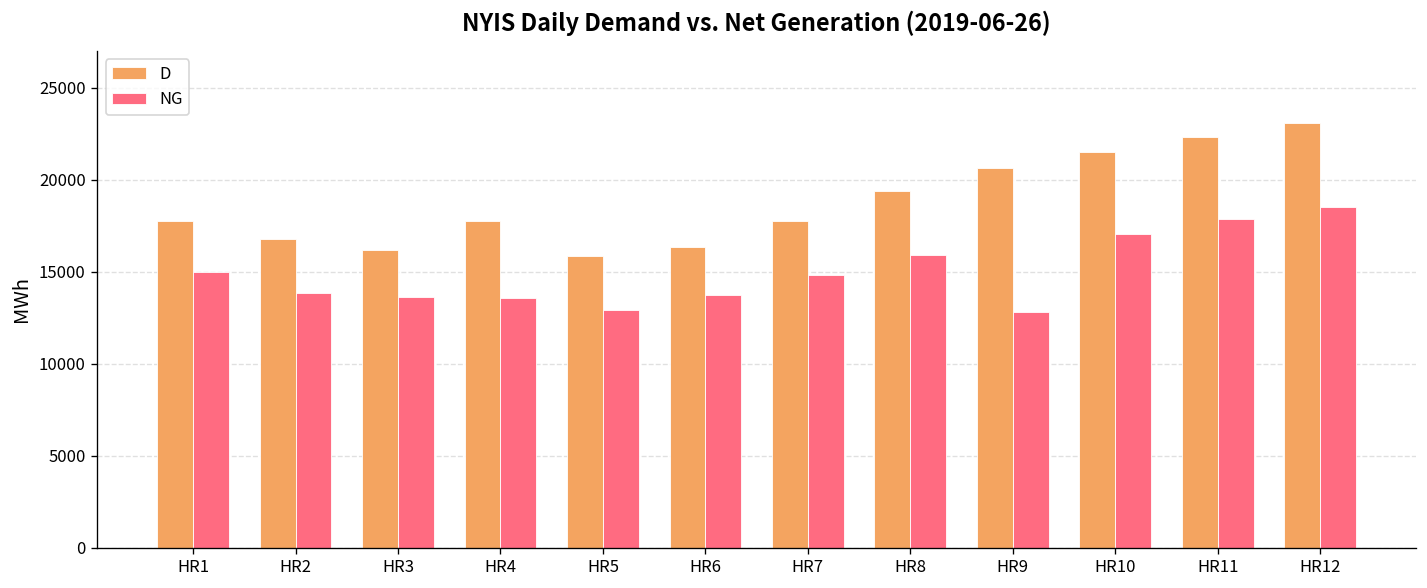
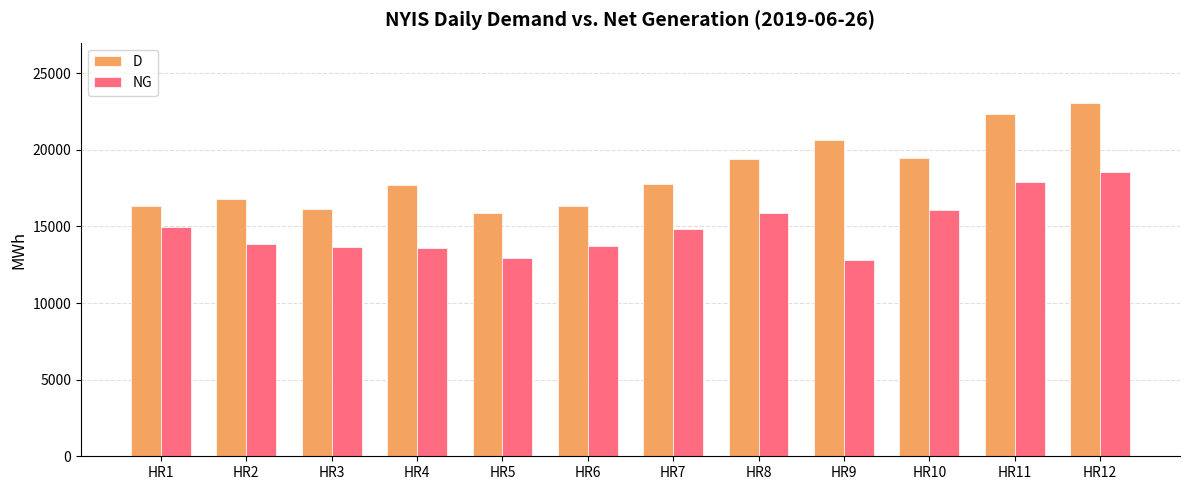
  {
    "D": {
-     "HR1": 17700,
+     "HR1": 16400,
      "HR2": 16800,
      "HR3": 16200,
      "HR4": 17700,
      "HR5": 15900,
      "HR6": 16400,
      "HR7": 17800,
      "HR8": 19400,
      "HR9": 20600,
-     "HR10": 21500,
+     "HR10": 19500,
      "HR11": 22300,
      "HR12": 23100
    },
    "NG": {
      "HR1": 15000,
      "HR2": 13800,
      "HR3": 13600,
      "HR4": 13600,
      "HR5": 12900,
      "HR6": 13700,
      "HR7": 14900,
      "HR8": 15900,
      "HR9": 12800,
-     "HR10": 17000,
+     "HR10": 16100,
      "HR11": 17900,
      "HR12": 18500
    }
  }
